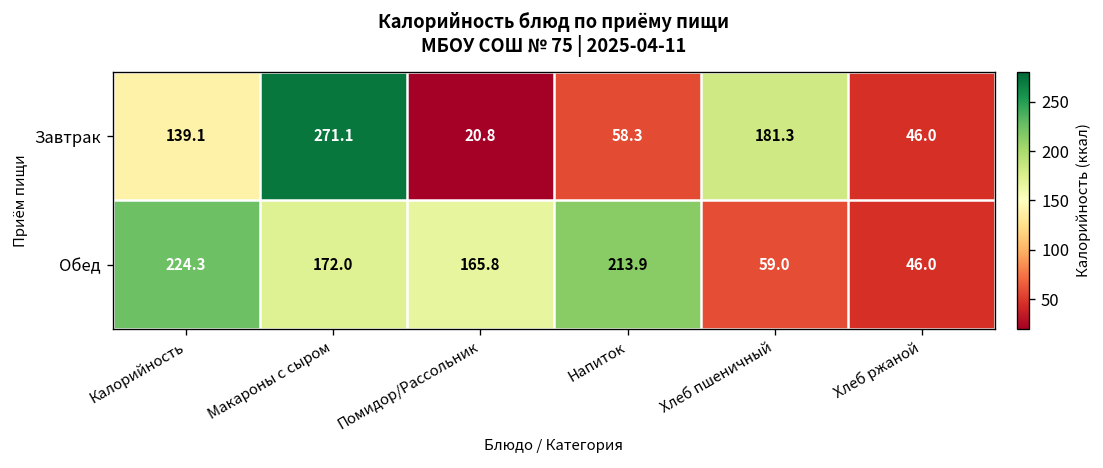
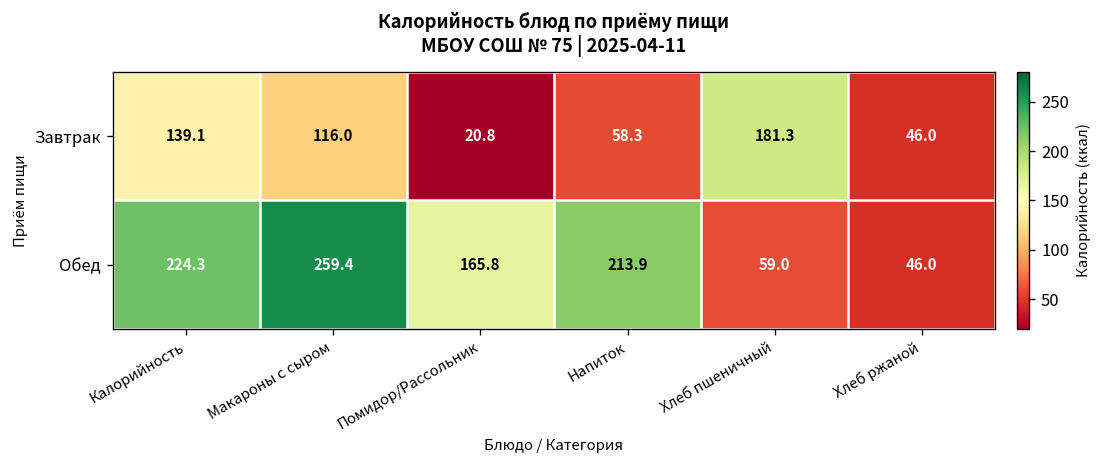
  {
    "Завтрак": {
      "Калорийность": 139.1,
-     "Макароны с сыром": 271.1,
+     "Макароны с сыром": 116.0,
      "Помидор/Рассольник": 20.8,
      "Напиток": 58.3,
      "Хлеб пшеничный": 181.3,
      "Хлеб ржаной": 46.0
    },
    "Обед": {
      "Калорийность": 224.3,
-     "Макароны с сыром": 172.0,
+     "Макароны с сыром": 259.4,
      "Помидор/Рассольник": 165.8,
      "Напиток": 213.9,
      "Хлеб пшеничный": 59.0,
      "Хлеб ржаной": 46.0
    }
  }
